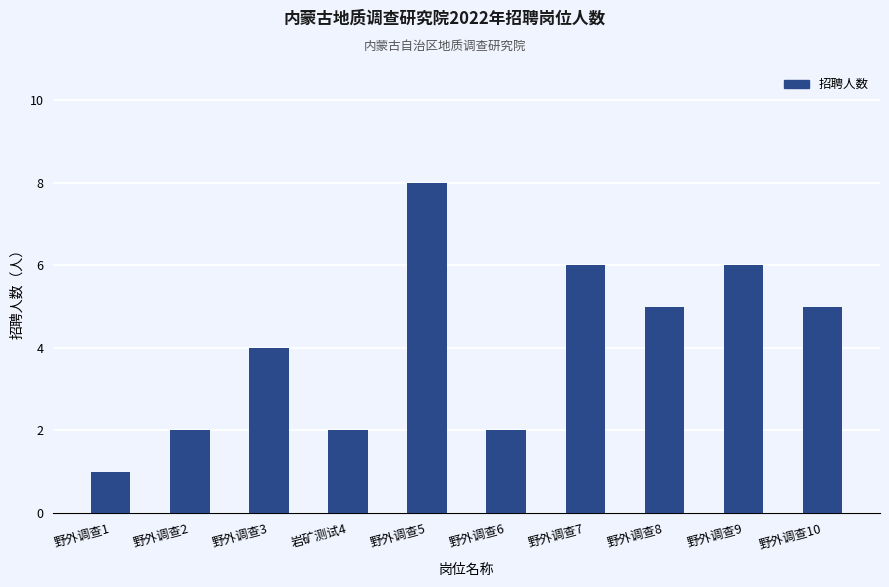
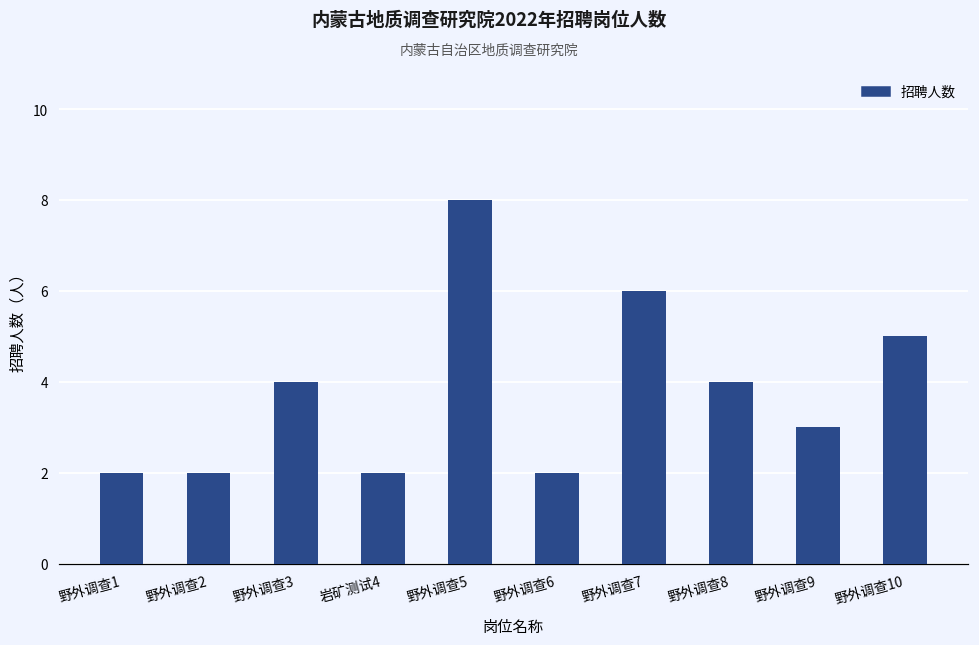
  {
-   "野外调查1": 1,
+   "野外调查1": 2,
    "野外调查2": 2,
    "野外调查3": 4,
    "岩矿测试4": 2,
    "野外调查5": 8,
    "野外调查6": 2,
    "野外调查7": 6,
-   "野外调查8": 5,
-   "野外调查9": 6,
+   "野外调查8": 4,
+   "野外调查9": 3,
    "野外调查10": 5
  }
